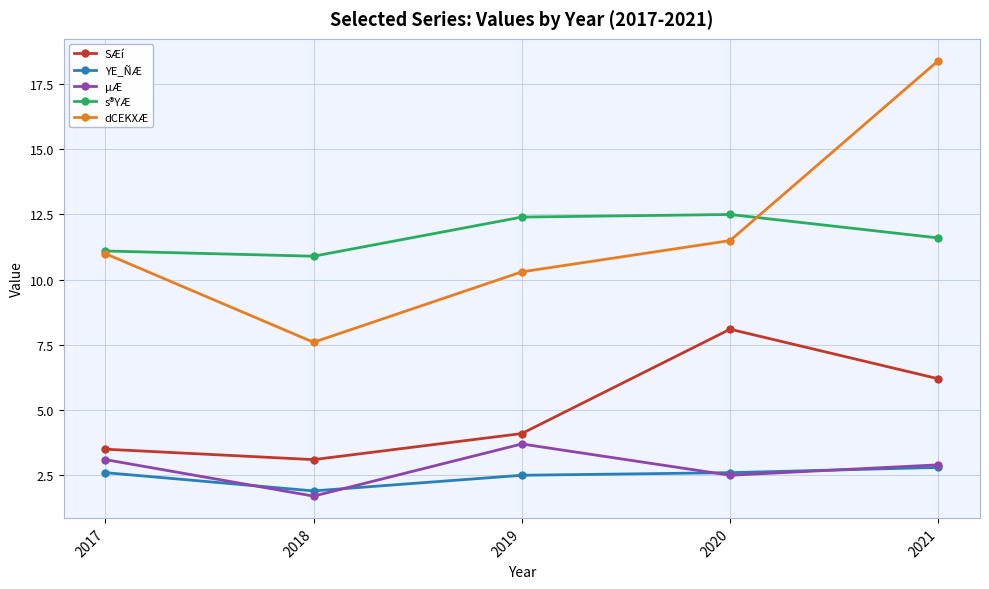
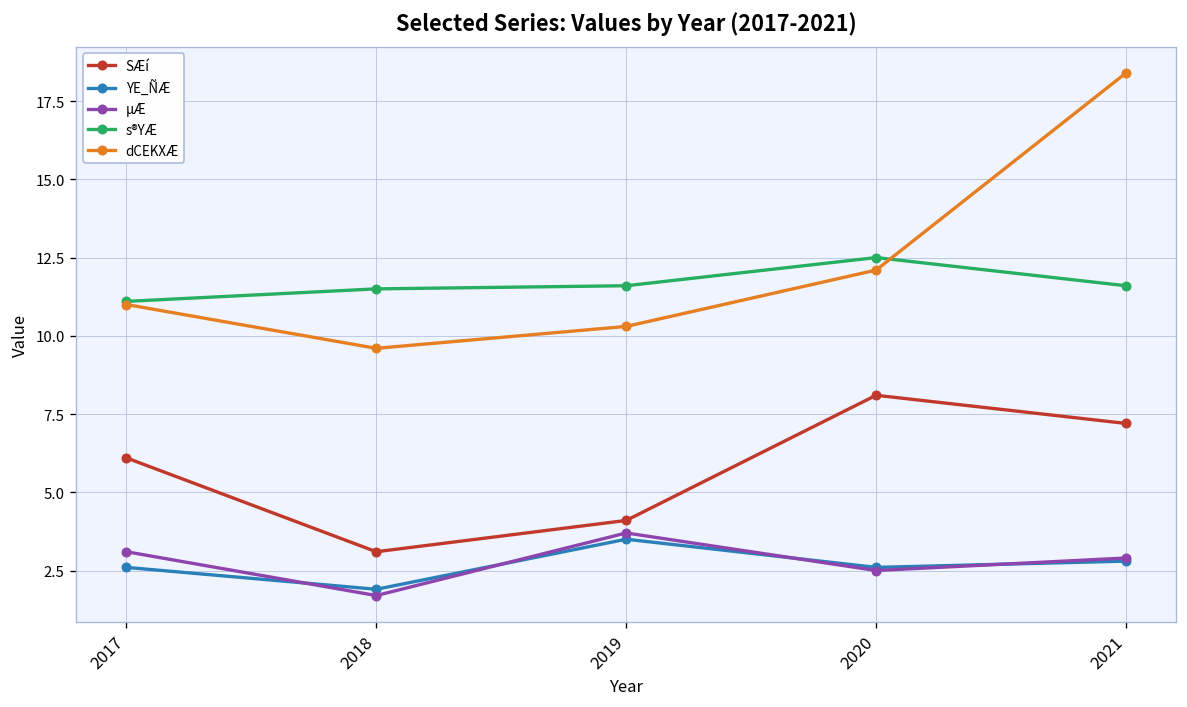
  {
    "SÆí": {
-     "2017": 3.5,
+     "2017": 6.1,
      "2018": 3.1,
      "2019": 4.1,
      "2020": 8.1,
-     "2021": 6.2
+     "2021": 7.2
    },
    "YE_ÑÆ": {
      "2017": 2.6,
      "2018": 1.9,
-     "2019": 2.5,
+     "2019": 3.5,
      "2020": 2.6,
      "2021": 2.8
    },
    "µÆ": {
      "2017": 3.1,
      "2018": 1.7,
      "2019": 3.7,
      "2020": 2.5,
      "2021": 2.9
    },
    "s®YÆ": {
      "2017": 11.1,
-     "2018": 10.9,
-     "2019": 12.4,
+     "2018": 11.5,
+     "2019": 11.6,
      "2020": 12.5,
      "2021": 11.6
    },
    "dCEKXÆ": {
      "2017": 11.0,
-     "2018": 7.6,
+     "2018": 9.6,
      "2019": 10.3,
-     "2020": 11.5,
+     "2020": 12.1,
      "2021": 18.4
    }
  }
